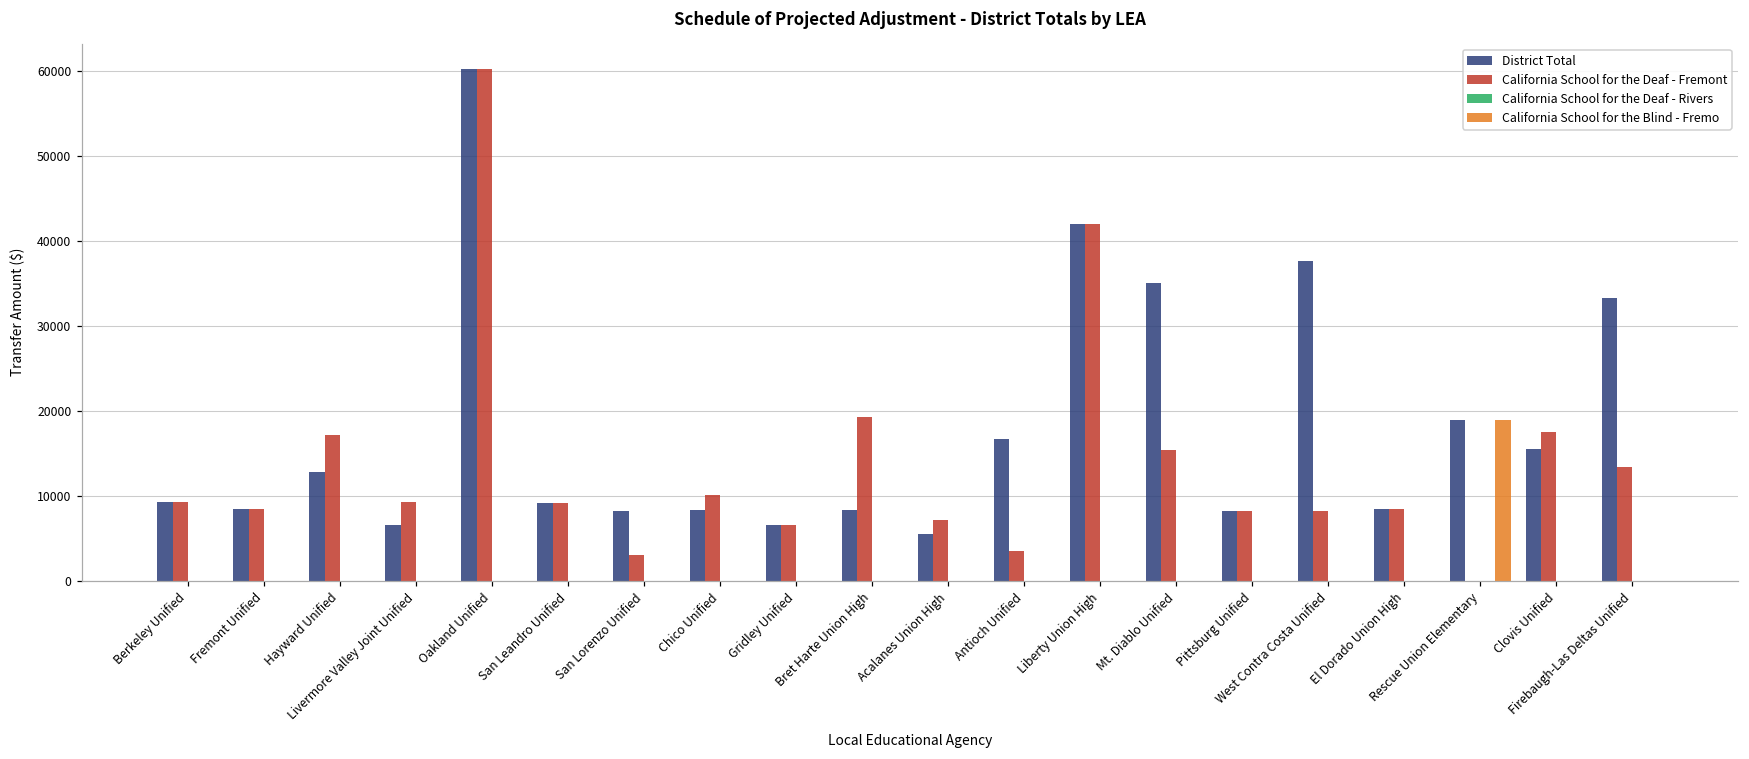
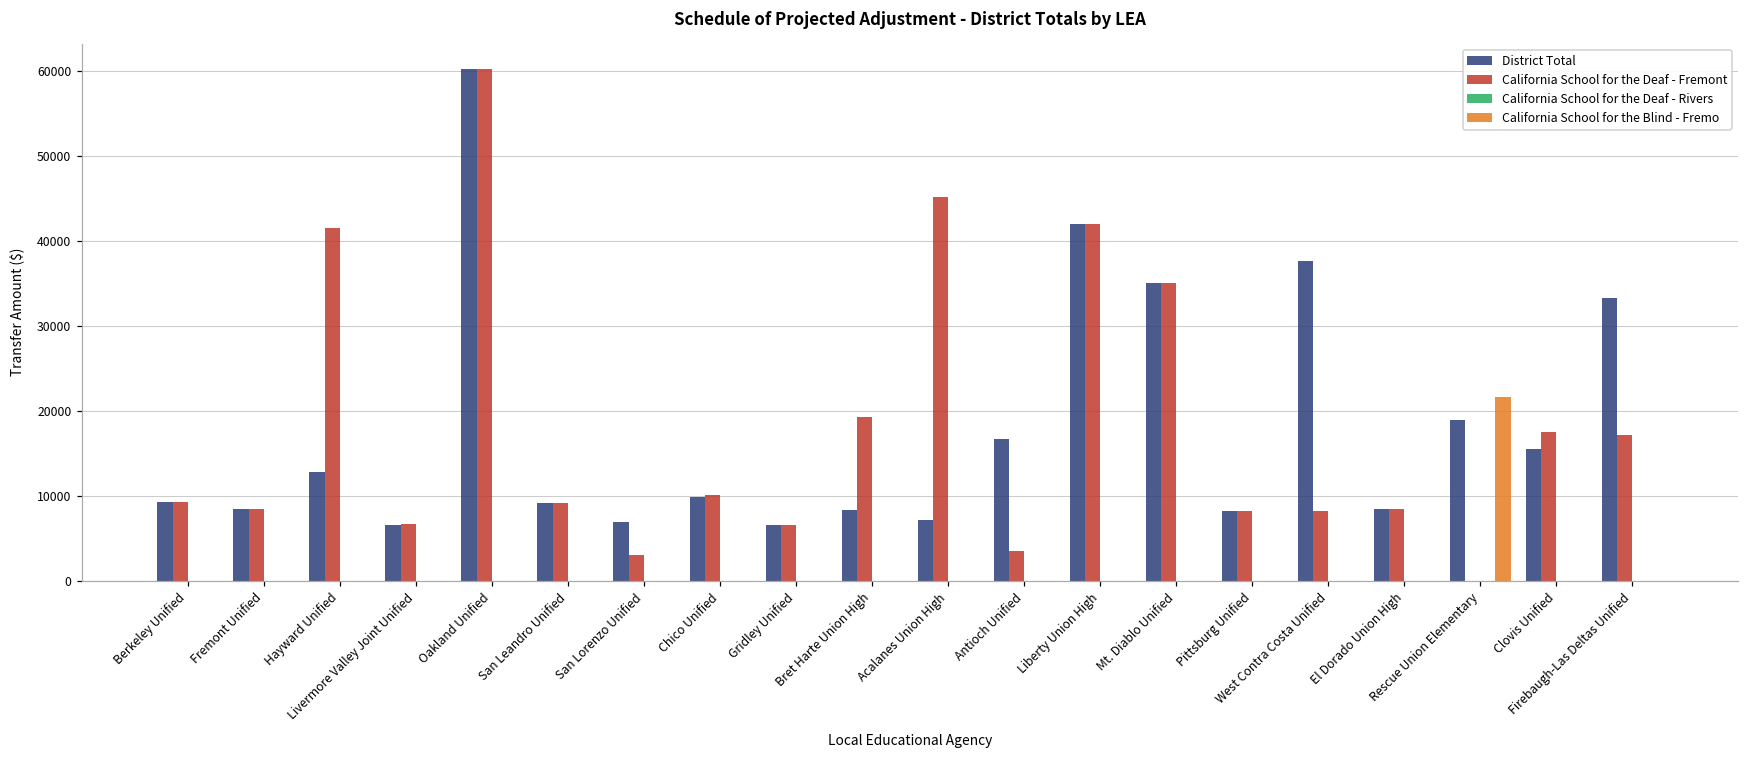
  {
    "District Total": {
      "Berkeley Unified": 9000,
      "Fremont Unified": 8000,
      "Hayward Unified": 13000,
      "Livermore Valley Joint Unified": 7000,
      "Oakland Unified": 60000,
      "San Leandro Unified": 9000,
-     "San Lorenzo Unified": 8000,
-     "Chico Unified": 8000,
+     "San Lorenzo Unified": 7000,
+     "Chico Unified": 10000,
      "Gridley Unified": 7000,
      "Bret Harte Union High": 8000,
-     "Acalanes Union High": 5000,
+     "Acalanes Union High": 7000,
      "Antioch Unified": 17000,
      "Liberty Union High": 42000,
      "Mt. Diablo Unified": 35000,
      "Pittsburg Unified": 8000,
      "West Contra Costa Unified": 38000,
      "El Dorado Union High": 8000,
      "Rescue Union Elementary": 19000,
      "Clovis Unified": 16000,
      "Firebaugh-Las Deltas Unified": 33000
    },
    "California School for the Deaf - Fremont": {
      "Berkeley Unified": 9000,
      "Fremont Unified": 8000,
-     "Hayward Unified": 17000,
-     "Livermore Valley Joint Unified": 9000,
+     "Hayward Unified": 41000,
+     "Livermore Valley Joint Unified": 7000,
      "Oakland Unified": 60000,
      "San Leandro Unified": 9000,
      "San Lorenzo Unified": 3000,
      "Chico Unified": 10000,
      "Gridley Unified": 7000,
      "Bret Harte Union High": 19000,
-     "Acalanes Union High": 7000,
+     "Acalanes Union High": 45000,
      "Antioch Unified": 4000,
      "Liberty Union High": 42000,
-     "Mt. Diablo Unified": 15000,
+     "Mt. Diablo Unified": 35000,
      "Pittsburg Unified": 8000,
      "West Contra Costa Unified": 8000,
      "El Dorado Union High": 8000,
      "Rescue Union Elementary": 0,
      "Clovis Unified": 17000,
-     "Firebaugh-Las Deltas Unified": 13000
+     "Firebaugh-Las Deltas Unified": 17000
    },
    "California School for the Deaf - Rivers": {
      "Berkeley Unified": 0,
      "Fremont Unified": 0,
      "Hayward Unified": 0,
      "Livermore Valley Joint Unified": 0,
      "Oakland Unified": 0,
      "San Leandro Unified": 0,
      "San Lorenzo Unified": 0,
      "Chico Unified": 0,
      "Gridley Unified": 0,
      "Bret Harte Union High": 0,
      "Acalanes Union High": 0,
      "Antioch Unified": 0,
      "Liberty Union High": 0,
      "Mt. Diablo Unified": 0,
      "Pittsburg Unified": 0,
      "West Contra Costa Unified": 0,
      "El Dorado Union High": 0,
      "Rescue Union Elementary": 0,
      "Clovis Unified": 0,
      "Firebaugh-Las Deltas Unified": 0
    },
    "California School for the Blind - Fremo": {
      "Berkeley Unified": 0,
      "Fremont Unified": 0,
      "Hayward Unified": 0,
      "Livermore Valley Joint Unified": 0,
      "Oakland Unified": 0,
      "San Leandro Unified": 0,
      "San Lorenzo Unified": 0,
      "Chico Unified": 0,
      "Gridley Unified": 0,
      "Bret Harte Union High": 0,
      "Acalanes Union High": 0,
      "Antioch Unified": 0,
      "Liberty Union High": 0,
      "Mt. Diablo Unified": 0,
      "Pittsburg Unified": 0,
      "West Contra Costa Unified": 0,
      "El Dorado Union High": 0,
-     "Rescue Union Elementary": 19000,
+     "Rescue Union Elementary": 22000,
      "Clovis Unified": 0,
      "Firebaugh-Las Deltas Unified": 0
    }
  }
